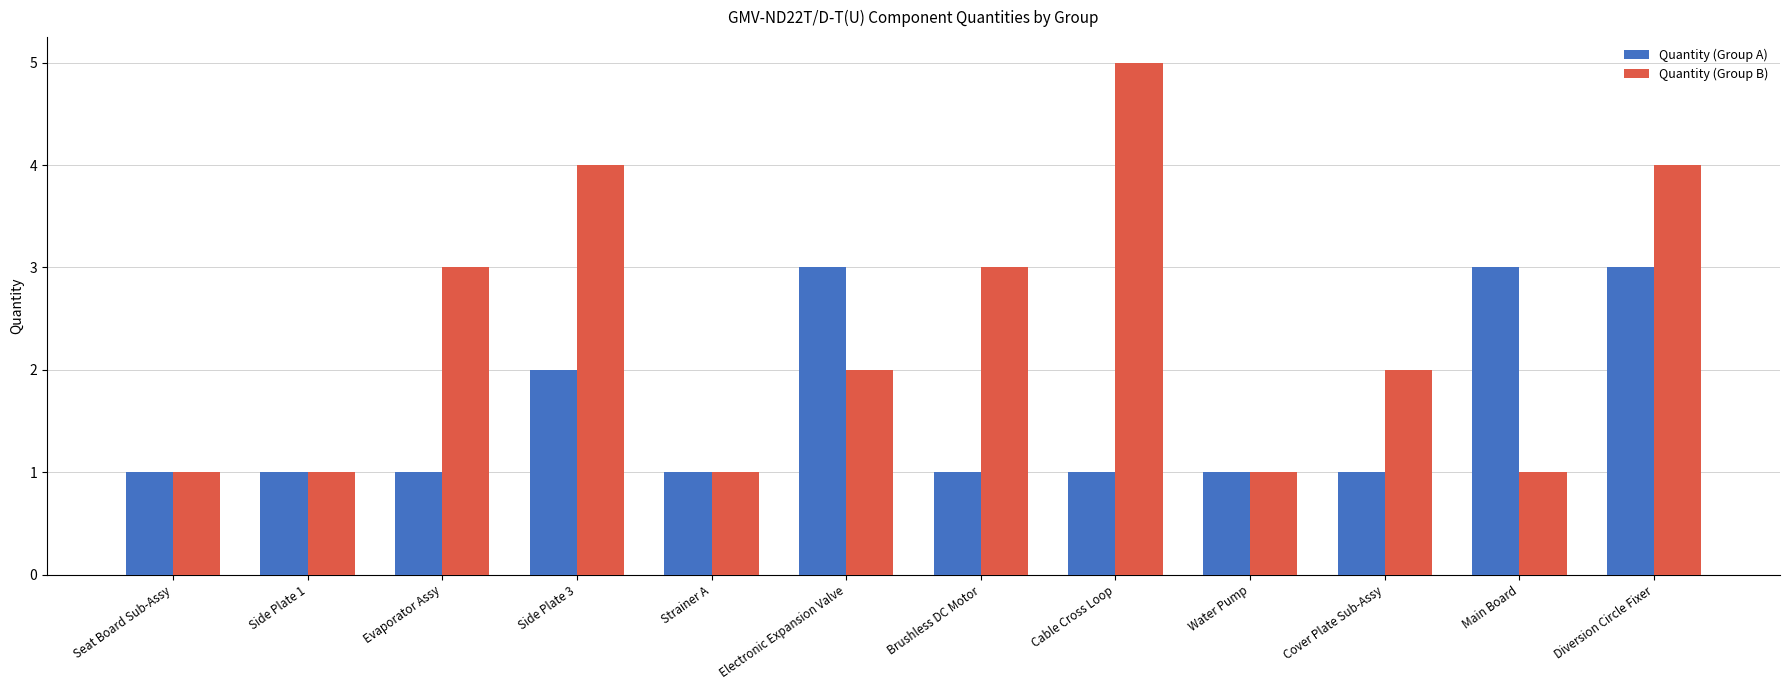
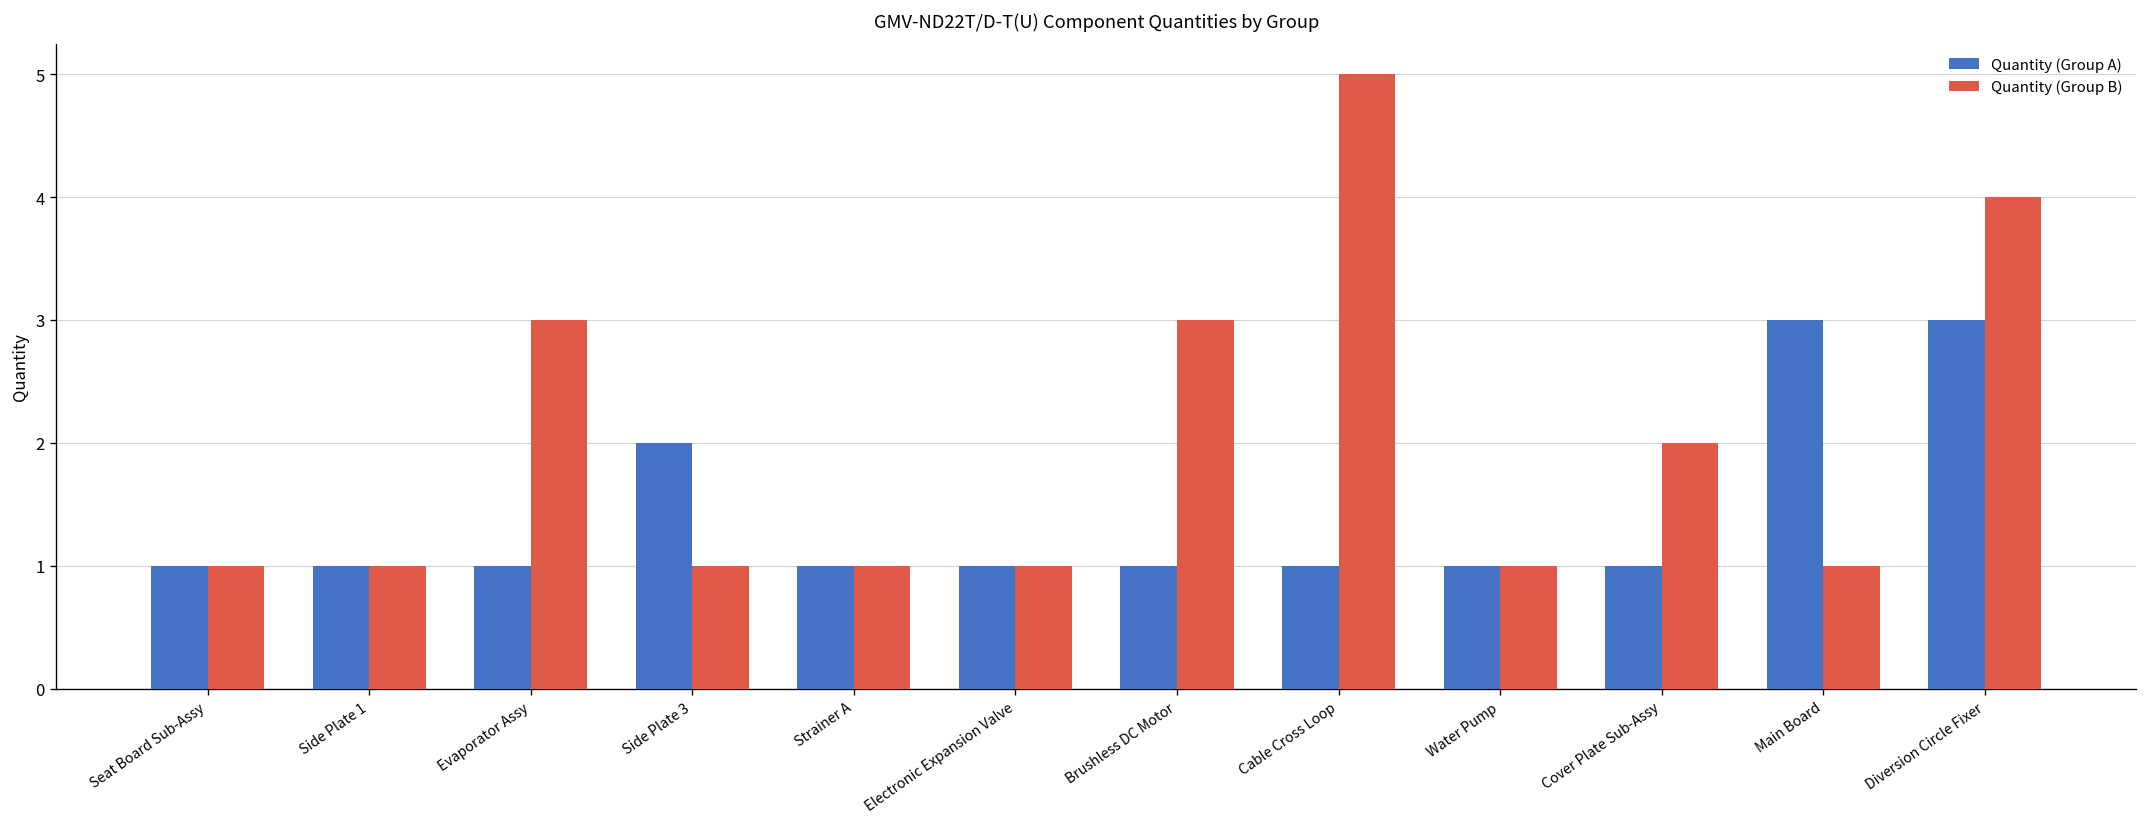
  {
    "Quantity (Group A)": {
      "Seat Board Sub-Assy": 1,
      "Side Plate 1": 1,
      "Evaporator Assy": 1,
      "Side Plate 3": 2,
      "Strainer A": 1,
-     "Electronic Expansion Valve": 3,
+     "Electronic Expansion Valve": 1,
      "Brushless DC Motor": 1,
      "Cable Cross Loop": 1,
      "Water Pump": 1,
      "Cover Plate Sub-Assy": 1,
      "Main Board": 3,
      "Diversion Circle Fixer": 3
    },
    "Quantity (Group B)": {
      "Seat Board Sub-Assy": 1,
      "Side Plate 1": 1,
      "Evaporator Assy": 3,
-     "Side Plate 3": 4,
+     "Side Plate 3": 1,
      "Strainer A": 1,
-     "Electronic Expansion Valve": 2,
+     "Electronic Expansion Valve": 1,
      "Brushless DC Motor": 3,
      "Cable Cross Loop": 5,
      "Water Pump": 1,
      "Cover Plate Sub-Assy": 2,
      "Main Board": 1,
      "Diversion Circle Fixer": 4
    }
  }
